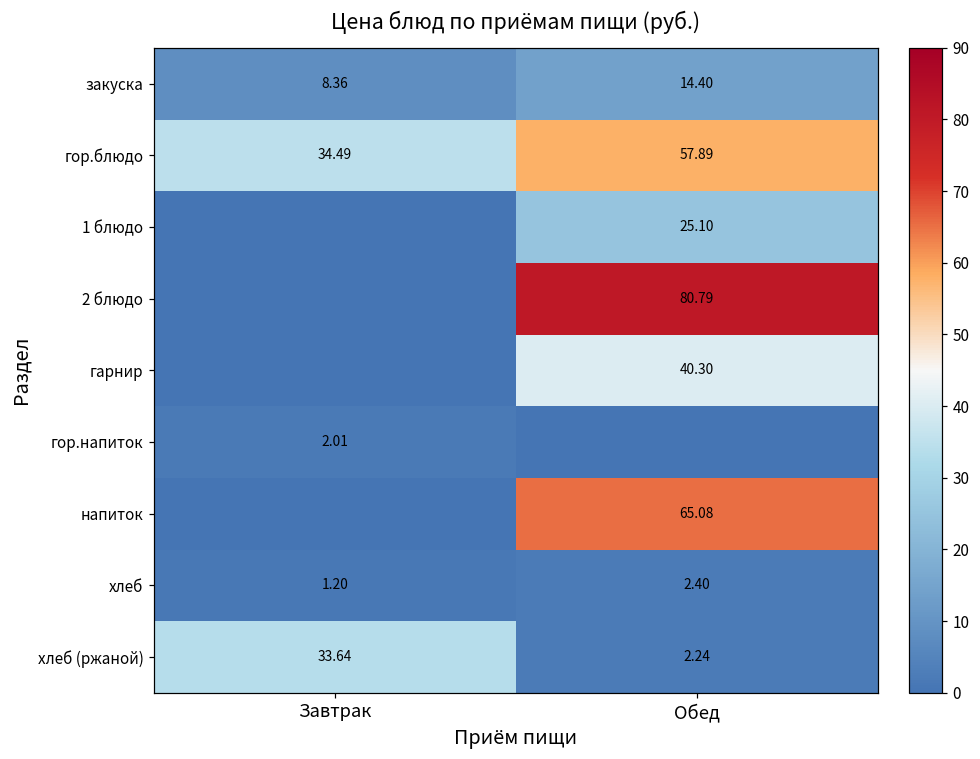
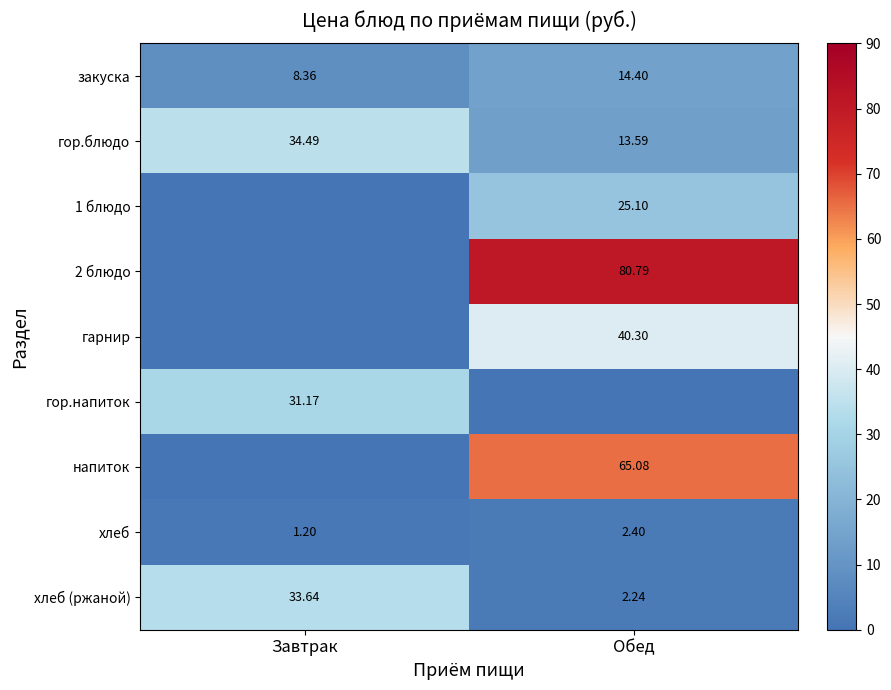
  {
    "закуска": {
      "Завтрак": 8.36,
      "Обед": 14.40
    },
    "гор.блюдо": {
      "Завтрак": 34.49,
-     "Обед": 57.89
+     "Обед": 13.59
    },
    "1 блюдо": {
      "Обед": 25.10
    },
    "2 блюдо": {
      "Обед": 80.79
    },
    "гарнир": {
      "Обед": 40.30
    },
    "гор.напиток": {
-     "Завтрак": 2.01
+     "Завтрак": 31.17
    },
    "напиток": {
      "Обед": 65.08
    },
    "хлеб": {
      "Завтрак": 1.20,
      "Обед": 2.40
    },
    "хлеб (ржаной)": {
      "Завтрак": 33.64,
      "Обед": 2.24
    }
  }
